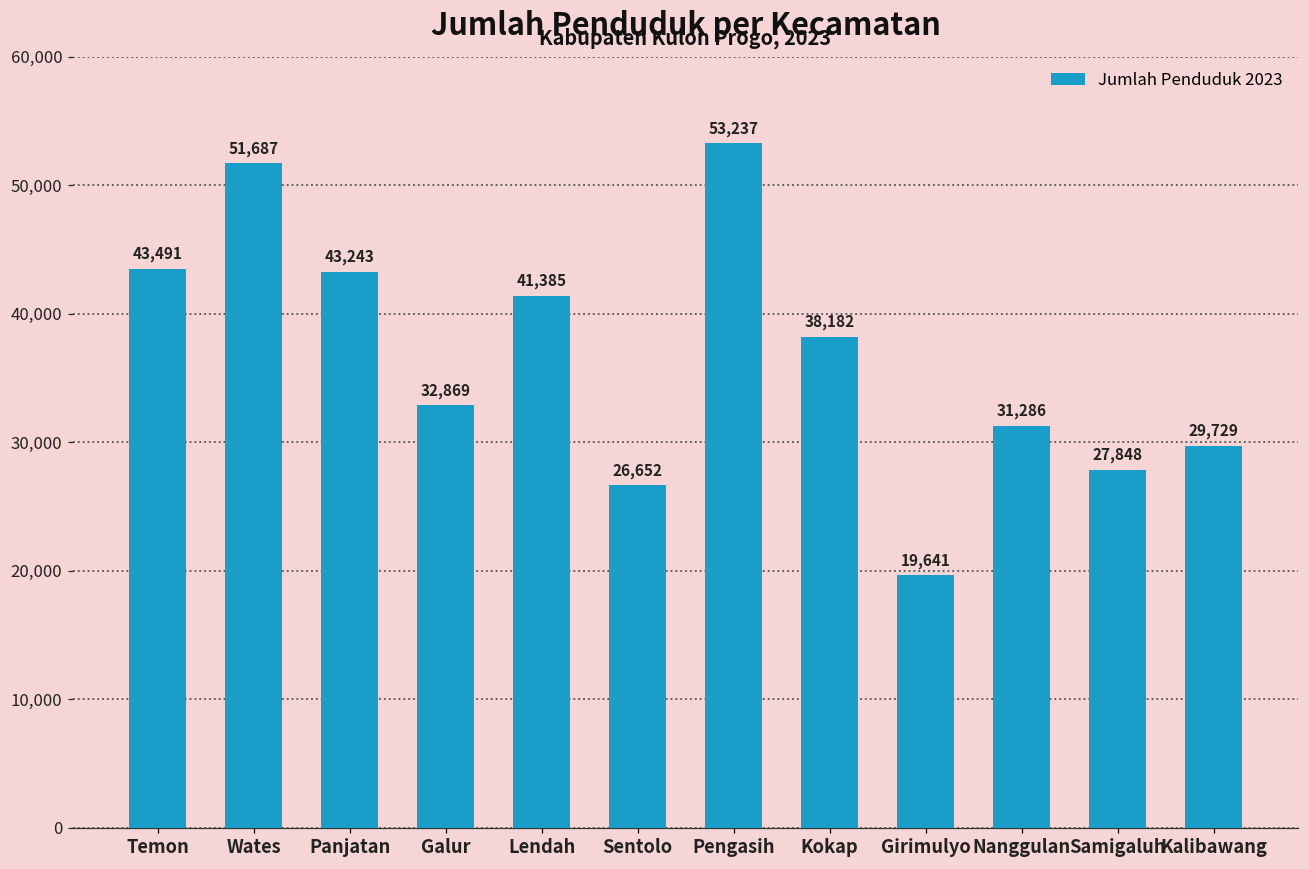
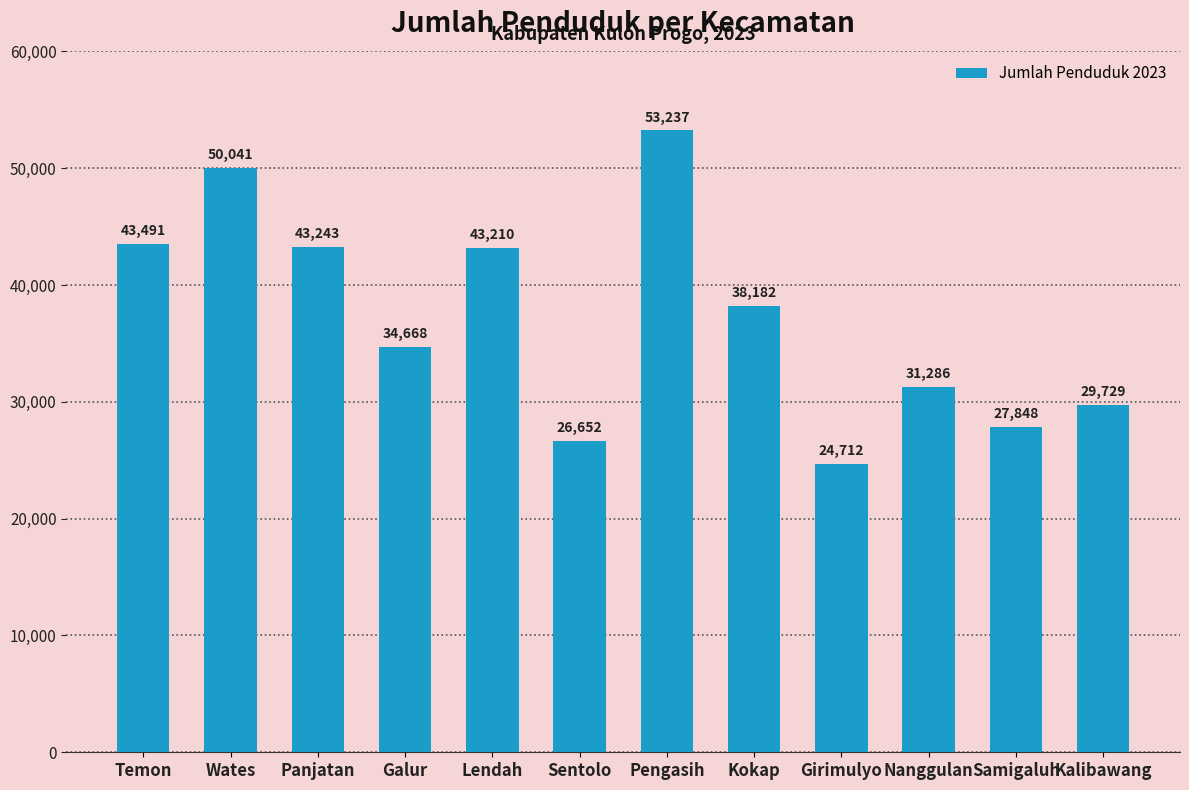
  {
    "Temon": "43,491",
-   "Wates": "51,687",
+   "Wates": "50,041",
    "Panjatan": "43,243",
-   "Galur": "32,869",
-   "Lendah": "41,385",
+   "Galur": "34,668",
+   "Lendah": "43,210",
    "Sentolo": "26,652",
    "Pengasih": "53,237",
    "Kokap": "38,182",
-   "Girimulyo": "19,641",
+   "Girimulyo": "24,712",
    "Nanggulan": "31,286",
    "Samigaluh": "27,848",
    "Kalibawang": "29,729"
  }
